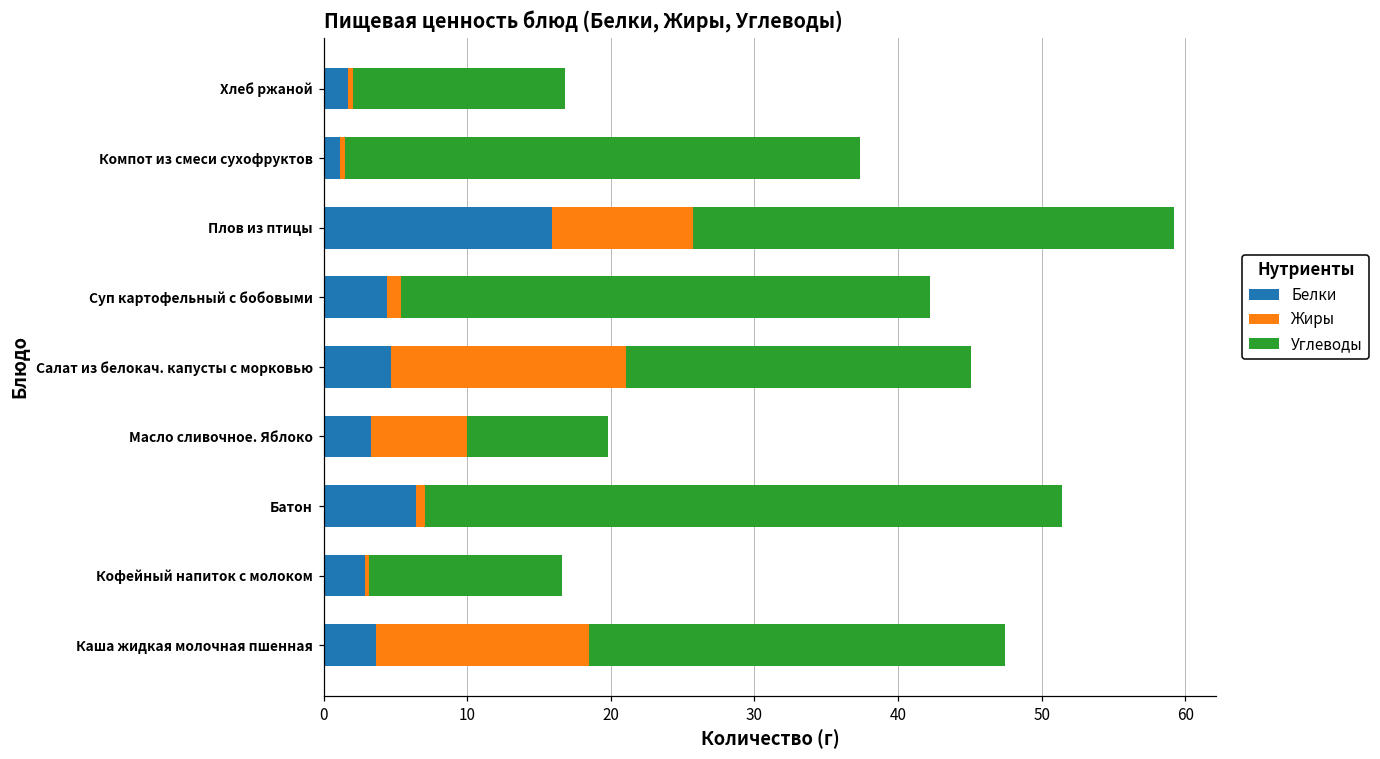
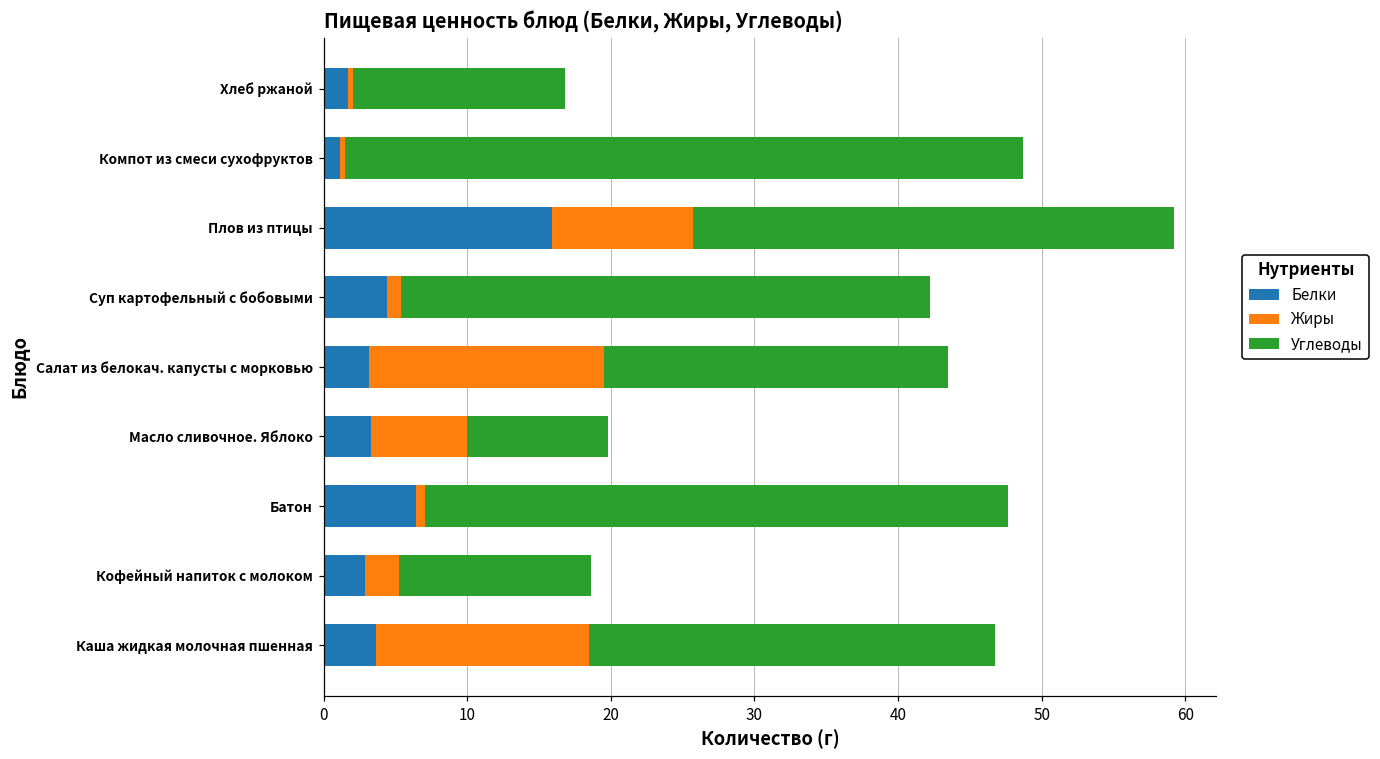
  {
    "Белки": {
      "Хлеб ржаной": 1.7,
      "Компот из смеси сухофруктов": 1.2,
      "Плов из птицы": 15.9,
      "Суп картофельный с бобовыми": 4.4,
-     "Салат из белокач. капусты с морковью": 4.7,
+     "Салат из белокач. капусты с морковью": 3.2,
      "Масло сливочное. Яблоко": 3.3,
      "Батон": 6.4,
      "Кофейный напиток с молоком": 2.9,
      "Каша жидкая молочная пшенная": 3.6
    },
    "Жиры": {
      "Хлеб ржаной": 0.3,
      "Компот из смеси сухофруктов": 0.3,
      "Плов из птицы": 9.8,
      "Суп картофельный с бобовыми": 1.0,
      "Салат из белокач. капусты с морковью": 16.3,
      "Масло сливочное. Яблоко": 6.7,
      "Батон": 0.6,
-     "Кофейный напиток с молоком": 0.3,
+     "Кофейный напиток с молоком": 2.4,
      "Каша жидкая молочная пшенная": 14.9
    },
    "Углеводы": {
      "Хлеб ржаной": 14.8,
-     "Компот из смеси сухофруктов": 35.9,
+     "Компот из смеси сухофруктов": 47.3,
      "Плов из птицы": 33.5,
      "Суп картофельный с бобовыми": 36.8,
      "Салат из белокач. капусты с морковью": 24.0,
      "Масло сливочное. Яблоко": 9.8,
-     "Батон": 44.3,
+     "Батон": 40.6,
      "Кофейный напиток с молоком": 13.4,
-     "Каша жидкая молочная пшенная": 28.9
+     "Каша жидкая молочная пшенная": 28.2
    }
  }
